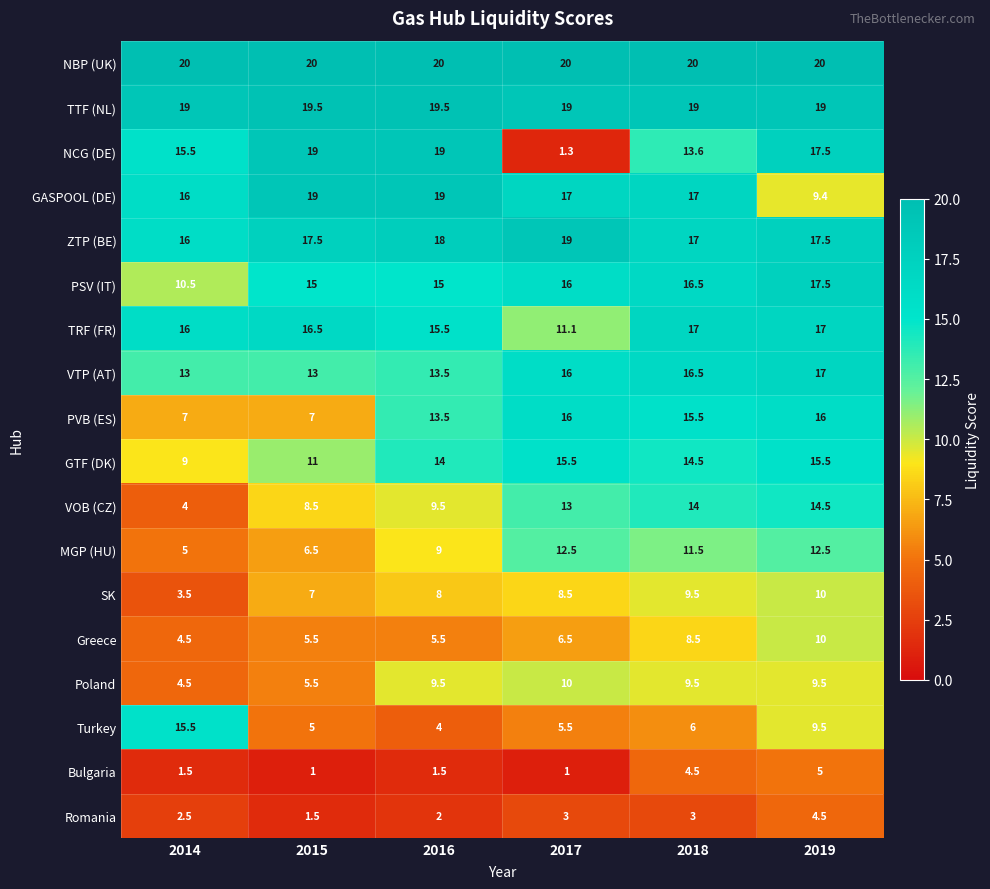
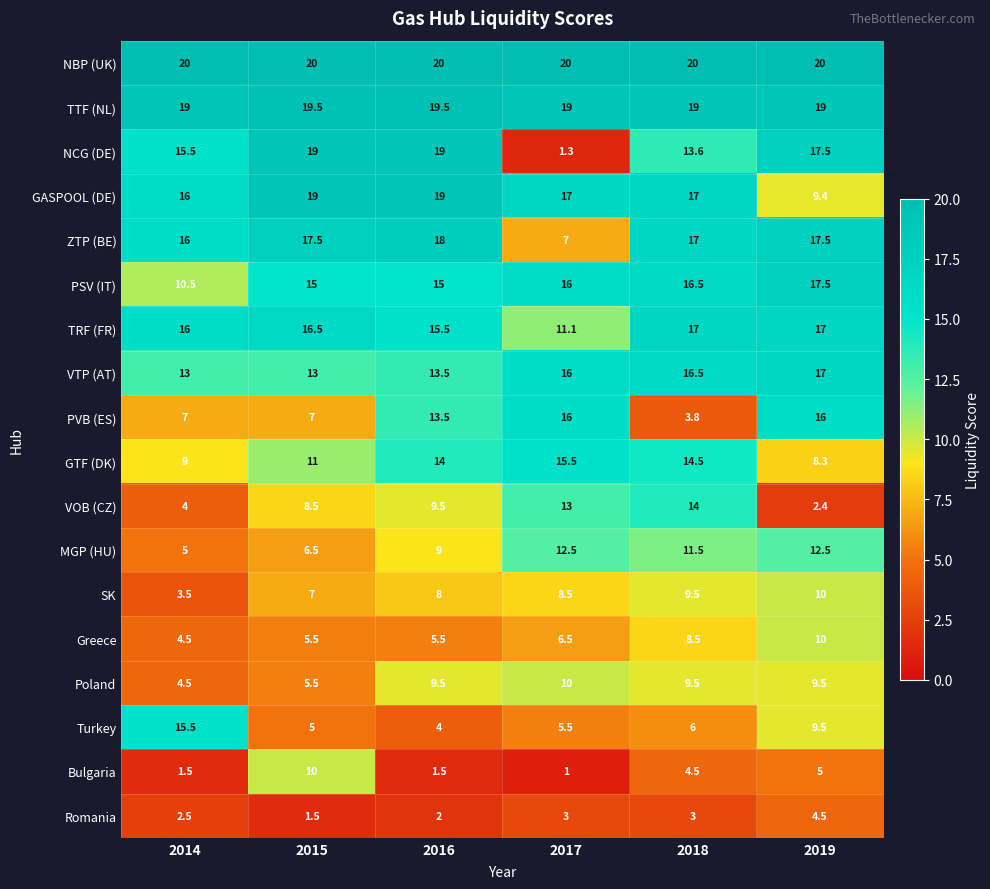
  {
    "NBP (UK)": {
      "2014": 20,
      "2015": 20,
      "2016": 20,
      "2017": 20,
      "2018": 20,
      "2019": 20
    },
    "TTF (NL)": {
      "2014": 19,
      "2015": 19.5,
      "2016": 19.5,
      "2017": 19,
      "2018": 19,
      "2019": 19
    },
    "NCG (DE)": {
      "2014": 15.5,
      "2015": 19,
      "2016": 19,
      "2017": 1.3,
      "2018": 13.6,
      "2019": 17.5
    },
    "GASPOOL (DE)": {
      "2014": 16,
      "2015": 19,
      "2016": 19,
      "2017": 17,
      "2018": 17,
      "2019": 9.4
    },
    "ZTP (BE)": {
      "2014": 16,
      "2015": 17.5,
      "2016": 18,
-     "2017": 19,
+     "2017": 7,
      "2018": 17,
      "2019": 17.5
    },
    "PSV (IT)": {
      "2014": 10.5,
      "2015": 15,
      "2016": 15,
      "2017": 16,
      "2018": 16.5,
      "2019": 17.5
    },
    "TRF (FR)": {
      "2014": 16,
      "2015": 16.5,
      "2016": 15.5,
      "2017": 11.1,
      "2018": 17,
      "2019": 17
    },
    "VTP (AT)": {
      "2014": 13,
      "2015": 13,
      "2016": 13.5,
      "2017": 16,
      "2018": 16.5,
      "2019": 17
    },
    "PVB (ES)": {
      "2014": 7,
      "2015": 7,
      "2016": 13.5,
      "2017": 16,
-     "2018": 15.5,
+     "2018": 3.8,
      "2019": 16
    },
    "GTF (DK)": {
      "2014": 9,
      "2015": 11,
      "2016": 14,
      "2017": 15.5,
      "2018": 14.5,
-     "2019": 15.5
+     "2019": 8.3
    },
    "VOB (CZ)": {
      "2014": 4,
      "2015": 8.5,
      "2016": 9.5,
      "2017": 13,
      "2018": 14,
-     "2019": 14.5
+     "2019": 2.4
    },
    "MGP (HU)": {
      "2014": 5,
      "2015": 6.5,
      "2016": 9,
      "2017": 12.5,
      "2018": 11.5,
      "2019": 12.5
    },
    "SK": {
      "2014": 3.5,
      "2015": 7,
      "2016": 8,
      "2017": 8.5,
      "2018": 9.5,
      "2019": 10
    },
    "Greece": {
      "2014": 4.5,
      "2015": 5.5,
      "2016": 5.5,
      "2017": 6.5,
      "2018": 8.5,
      "2019": 10
    },
    "Poland": {
      "2014": 4.5,
      "2015": 5.5,
      "2016": 9.5,
      "2017": 10,
      "2018": 9.5,
      "2019": 9.5
    },
    "Turkey": {
      "2014": 15.5,
      "2015": 5,
      "2016": 4,
      "2017": 5.5,
      "2018": 6,
      "2019": 9.5
    },
    "Bulgaria": {
      "2014": 1.5,
-     "2015": 1,
+     "2015": 10,
      "2016": 1.5,
      "2017": 1,
      "2018": 4.5,
      "2019": 5
    },
    "Romania": {
      "2014": 2.5,
      "2015": 1.5,
      "2016": 2,
      "2017": 3,
      "2018": 3,
      "2019": 4.5
    }
  }
